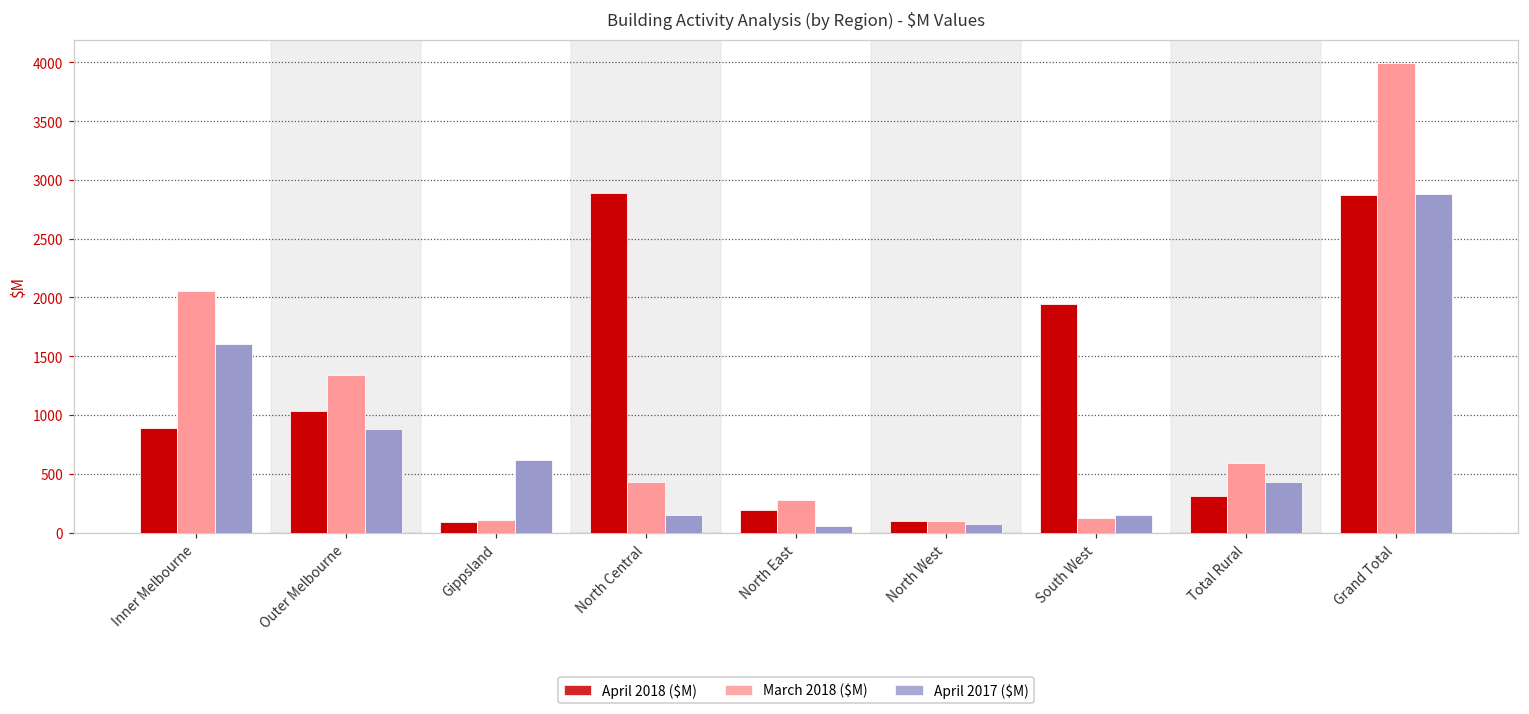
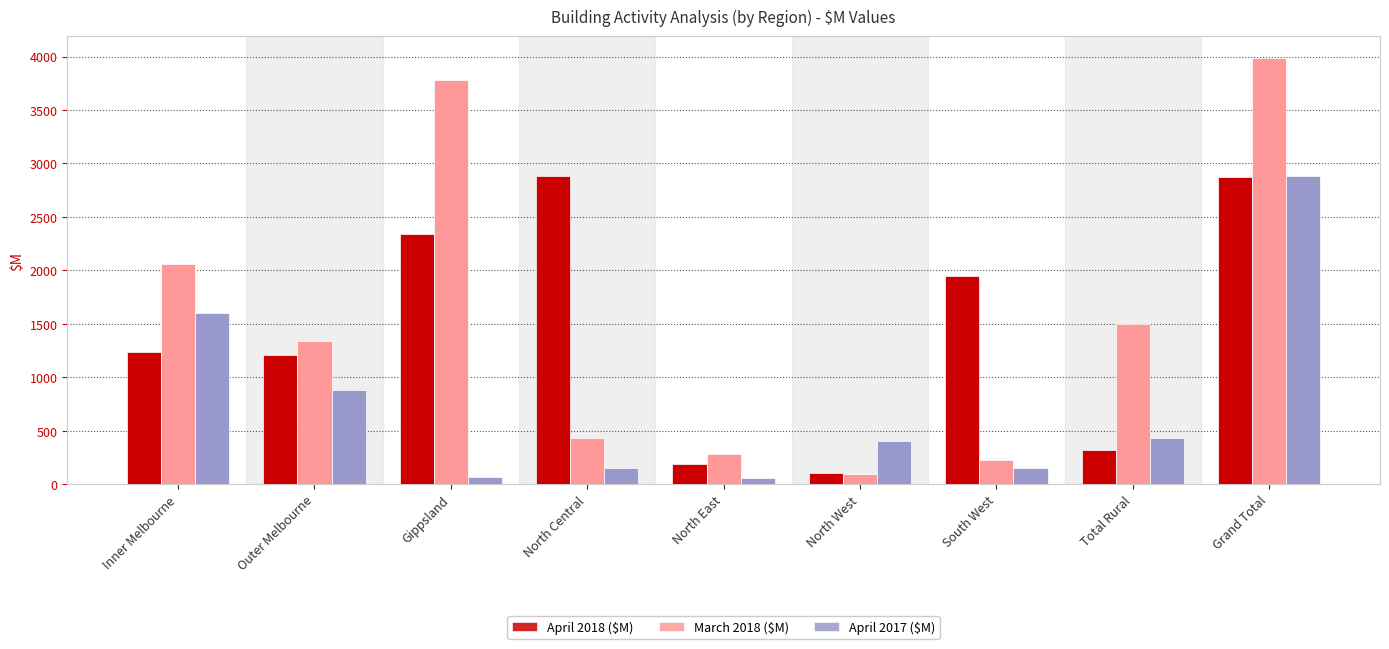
  {
    "April 2018 ($M)": {
-     "Inner Melbourne": 890,
-     "Outer Melbourne": 1030,
-     "Gippsland": 90,
+     "Inner Melbourne": 1230,
+     "Outer Melbourne": 1210,
+     "Gippsland": 2340,
      "North Central": 2880,
      "North East": 190,
      "North West": 100,
      "South West": 1950,
      "Total Rural": 320,
      "Grand Total": 2870
    },
    "March 2018 ($M)": {
      "Inner Melbourne": 2060,
      "Outer Melbourne": 1340,
-     "Gippsland": 110,
+     "Gippsland": 3780,
      "North Central": 430,
      "North East": 280,
      "North West": 90,
-     "South West": 130,
-     "Total Rural": 590,
+     "South West": 220,
+     "Total Rural": 1500,
      "Grand Total": 3990
    },
    "April 2017 ($M)": {
      "Inner Melbourne": 1600,
      "Outer Melbourne": 880,
-     "Gippsland": 620,
+     "Gippsland": 60,
      "North Central": 150,
      "North East": 60,
-     "North West": 80,
+     "North West": 400,
      "South West": 150,
      "Total Rural": 430,
      "Grand Total": 2880
    }
  }
